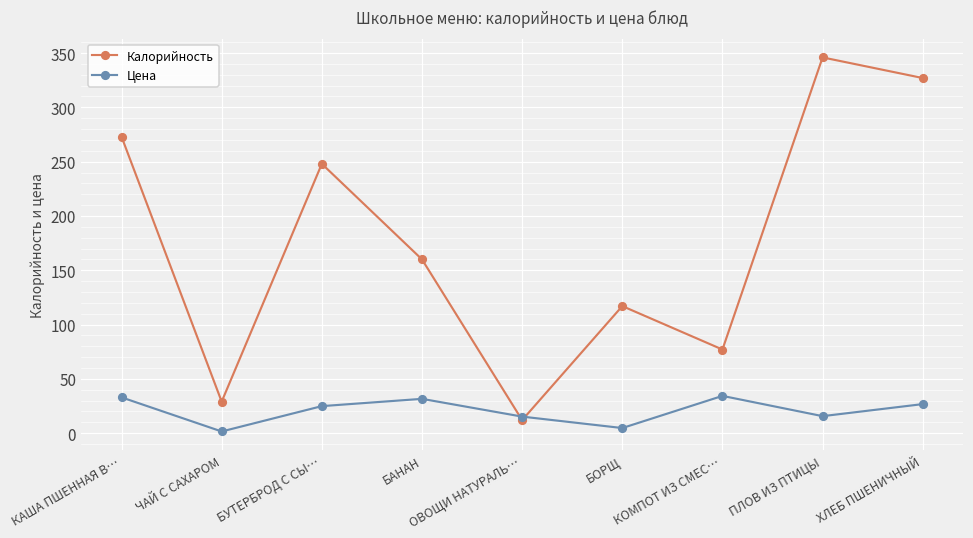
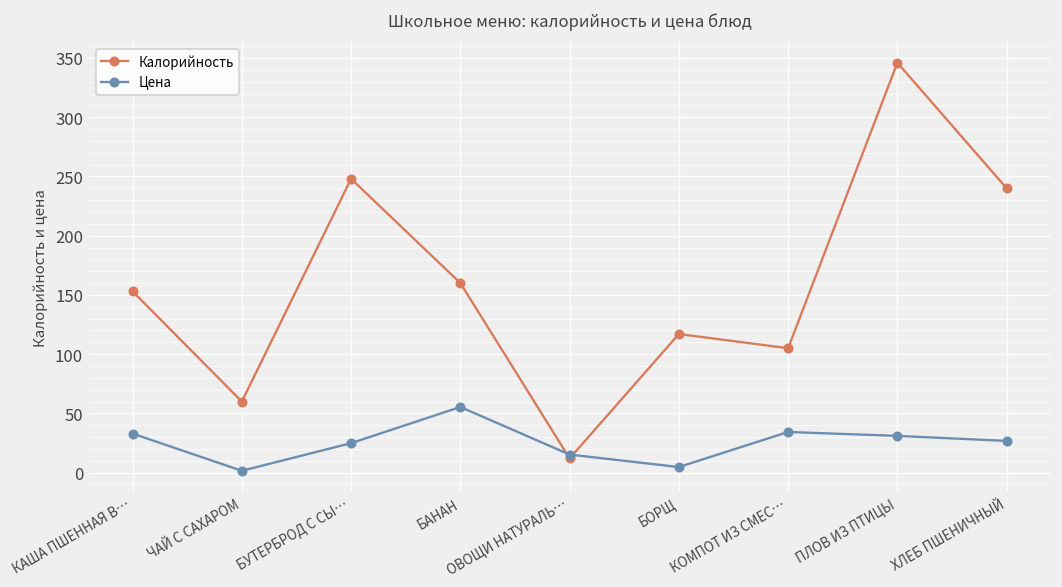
  {
    "Калорийность": {
-     "КАША ПШЕННАЯ В…": 270,
-     "ЧАЙ С САХАРОМ": 30,
+     "КАША ПШЕННАЯ В…": 150,
+     "ЧАЙ С САХАРОМ": 60,
      "БУТЕРБРОД С СЫ…": 250,
      "БАНАН": 160,
      "ОВОЩИ НАТУРАЛЬ…": 10,
      "БОРЩ": 120,
-     "КОМПОТ ИЗ СМЕС…": 80,
+     "КОМПОТ ИЗ СМЕС…": 110,
      "ПЛОВ ИЗ ПТИЦЫ": 350,
-     "ХЛЕБ ПШЕНИЧНЫЙ": 330
+     "ХЛЕБ ПШЕНИЧНЫЙ": 240
    },
    "Цена": {
      "КАША ПШЕННАЯ В…": 30,
      "ЧАЙ С САХАРОМ": 0,
      "БУТЕРБРОД С СЫ…": 20,
-     "БАНАН": 30,
+     "БАНАН": 60,
      "ОВОЩИ НАТУРАЛЬ…": 20,
      "БОРЩ": 0,
      "КОМПОТ ИЗ СМЕС…": 30,
-     "ПЛОВ ИЗ ПТИЦЫ": 20,
+     "ПЛОВ ИЗ ПТИЦЫ": 30,
      "ХЛЕБ ПШЕНИЧНЫЙ": 30
    }
  }
